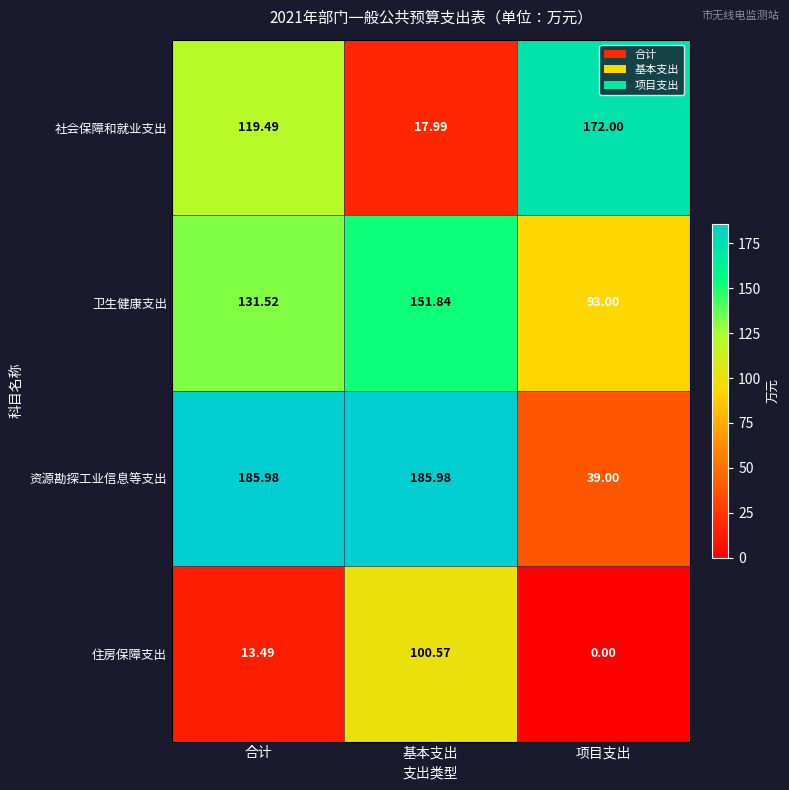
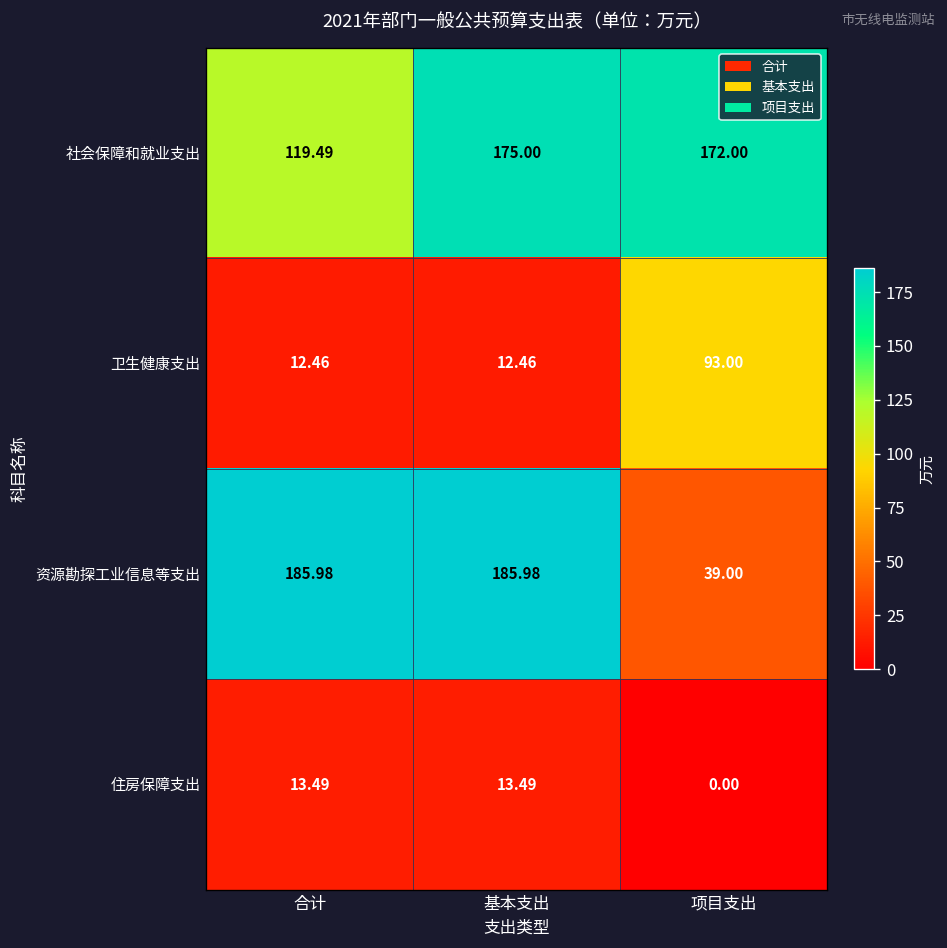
  {
    "社会保障和就业支出": {
      "合计": 119.49,
-     "基本支出": 17.99,
+     "基本支出": 175.00,
      "项目支出": 172.00
    },
    "卫生健康支出": {
-     "合计": 131.52,
-     "基本支出": 151.84,
+     "合计": 12.46,
+     "基本支出": 12.46,
      "项目支出": 93.00
    },
    "资源勘探工业信息等支出": {
      "合计": 185.98,
      "基本支出": 185.98,
      "项目支出": 39.00
    },
    "住房保障支出": {
      "合计": 13.49,
-     "基本支出": 100.57,
+     "基本支出": 13.49,
      "项目支出": 0.00
    }
  }
